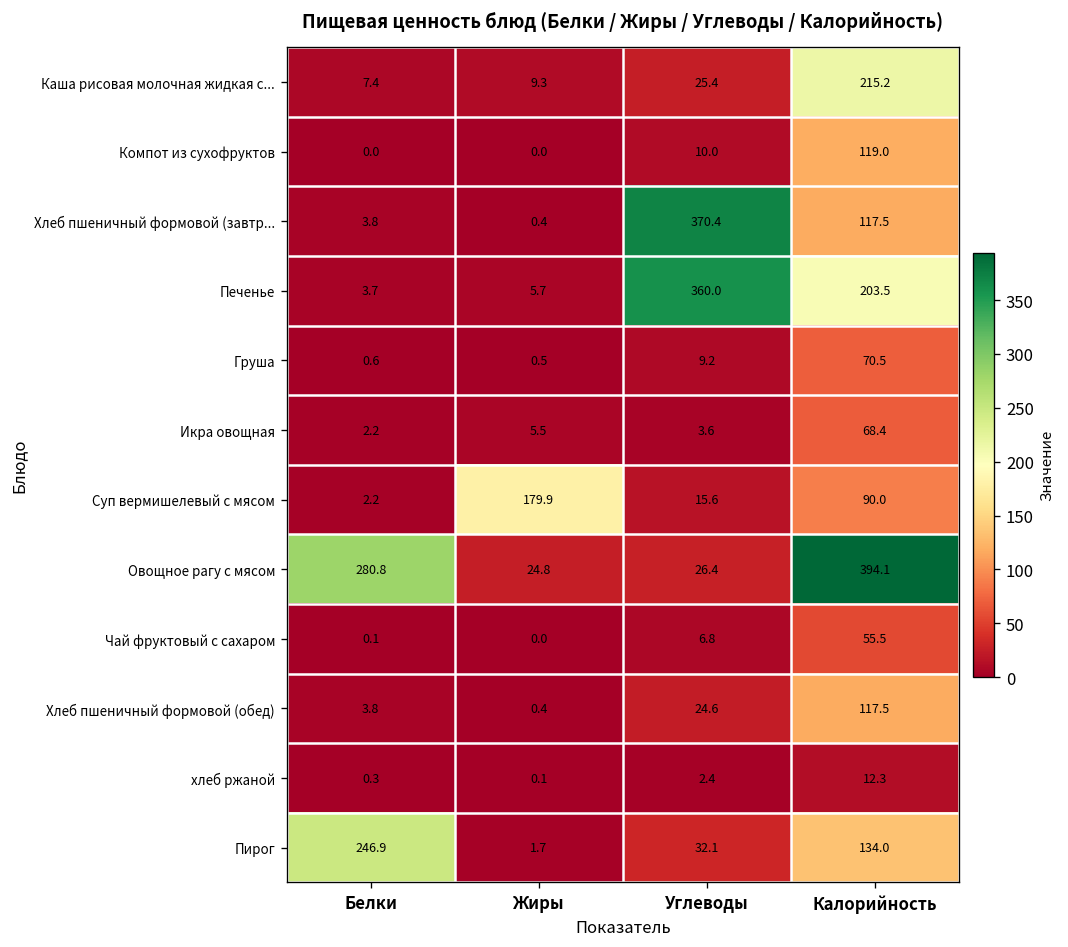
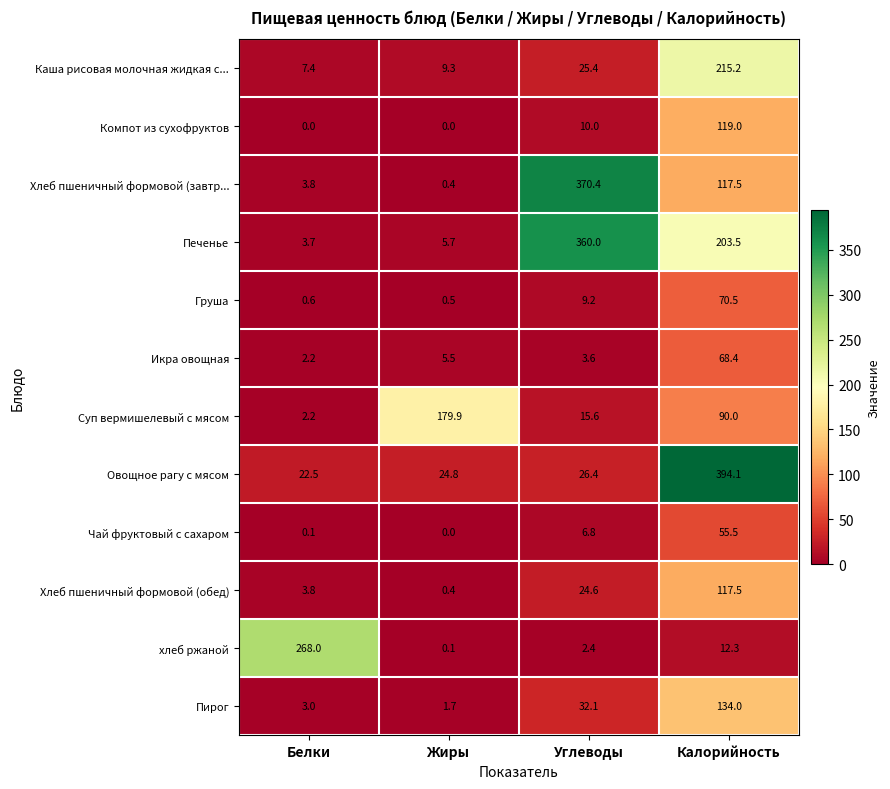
  {
    "Каша рисовая молочная жидкая с...": {
      "Белки": 7.4,
      "Жиры": 9.3,
      "Углеводы": 25.4,
      "Калорийность": 215.2
    },
    "Компот из сухофруктов": {
      "Белки": 0.0,
      "Жиры": 0.0,
      "Углеводы": 10.0,
      "Калорийность": 119.0
    },
    "Хлеб пшеничный формовой (завтр...": {
      "Белки": 3.8,
      "Жиры": 0.4,
      "Углеводы": 370.4,
      "Калорийность": 117.5
    },
    "Печенье": {
      "Белки": 3.7,
      "Жиры": 5.7,
      "Углеводы": 360.0,
      "Калорийность": 203.5
    },
    "Груша": {
      "Белки": 0.6,
      "Жиры": 0.5,
      "Углеводы": 9.2,
      "Калорийность": 70.5
    },
    "Икра овощная": {
      "Белки": 2.2,
      "Жиры": 5.5,
      "Углеводы": 3.6,
      "Калорийность": 68.4
    },
    "Суп вермишелевый с мясом": {
      "Белки": 2.2,
      "Жиры": 179.9,
      "Углеводы": 15.6,
      "Калорийность": 90.0
    },
    "Овощное рагу с мясом": {
-     "Белки": 280.8,
+     "Белки": 22.5,
      "Жиры": 24.8,
      "Углеводы": 26.4,
      "Калорийность": 394.1
    },
    "Чай фруктовый с сахаром": {
      "Белки": 0.1,
      "Жиры": 0.0,
      "Углеводы": 6.8,
      "Калорийность": 55.5
    },
    "Хлеб пшеничный формовой (обед)": {
      "Белки": 3.8,
      "Жиры": 0.4,
      "Углеводы": 24.6,
      "Калорийность": 117.5
    },
    "хлеб ржаной": {
-     "Белки": 0.3,
+     "Белки": 268.0,
      "Жиры": 0.1,
      "Углеводы": 2.4,
      "Калорийность": 12.3
    },
    "Пирог": {
-     "Белки": 246.9,
+     "Белки": 3.0,
      "Жиры": 1.7,
      "Углеводы": 32.1,
      "Калорийность": 134.0
    }
  }
